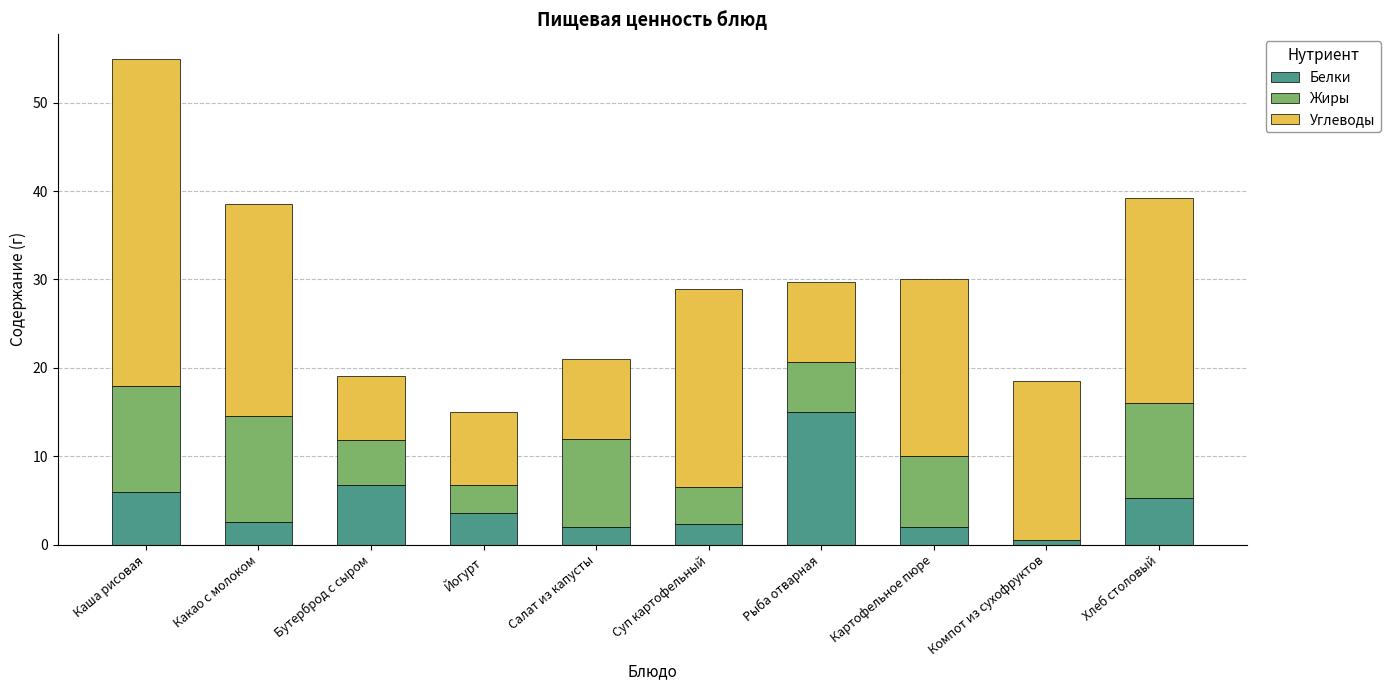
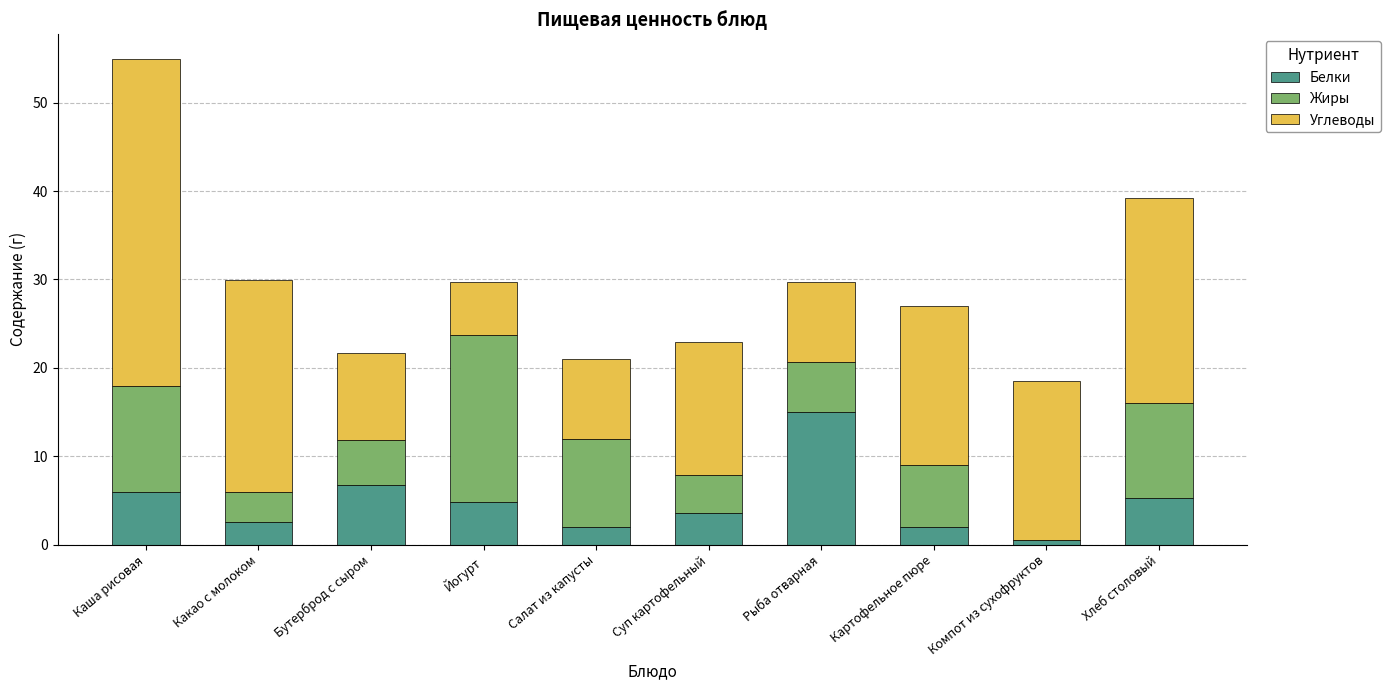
  {
    "Белки": {
      "Каша рисовая": 6,
      "Какао с молоком": 3,
      "Бутерброд с сыром": 7,
-     "Йогурт": 4,
+     "Йогурт": 5,
      "Салат из капусты": 2,
-     "Суп картофельный": 2,
+     "Суп картофельный": 4,
      "Рыба отварная": 15,
      "Картофельное пюре": 2,
      "Компот из сухофруктов": 1,
      "Хлеб столовый": 5
    },
    "Жиры": {
      "Каша рисовая": 12,
-     "Какао с молоком": 12,
+     "Какао с молоком": 3,
      "Бутерброд с сыром": 5,
-     "Йогурт": 3,
+     "Йогурт": 19,
      "Салат из капусты": 10,
      "Суп картофельный": 4,
      "Рыба отварная": 6,
-     "Картофельное пюре": 8,
+     "Картофельное пюре": 7,
      "Компот из сухофруктов": 0,
      "Хлеб столовый": 11
    },
    "Углеводы": {
      "Каша рисовая": 37,
      "Какао с молоком": 24,
-     "Бутерброд с сыром": 7,
-     "Йогурт": 8,
+     "Бутерброд с сыром": 10,
+     "Йогурт": 6,
      "Салат из капусты": 9,
-     "Суп картофельный": 22,
+     "Суп картофельный": 15,
      "Рыба отварная": 9,
-     "Картофельное пюре": 20,
+     "Картофельное пюре": 18,
      "Компот из сухофруктов": 18,
      "Хлеб столовый": 23
    }
  }
